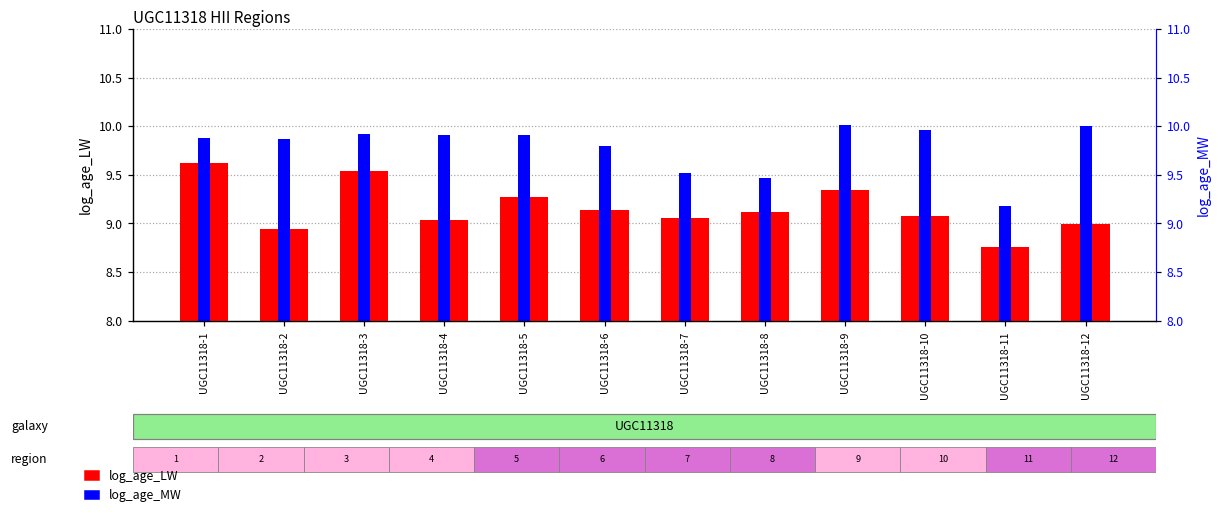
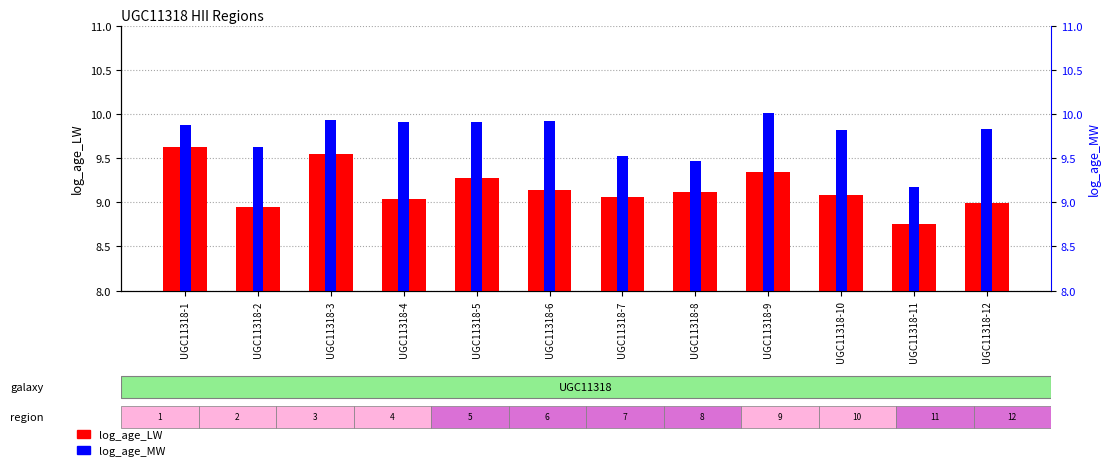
  {
    "log_age_MW": {
      "UGC11318-1": 9.9,
-     "UGC11318-2": 9.9,
+     "UGC11318-2": 9.6,
      "UGC11318-3": 9.9,
      "UGC11318-4": 9.9,
      "UGC11318-5": 9.9,
-     "UGC11318-6": 9.8,
+     "UGC11318-6": 9.9,
      "UGC11318-7": 9.5,
      "UGC11318-8": 9.5,
      "UGC11318-9": 10.0,
-     "UGC11318-10": 10.0,
+     "UGC11318-10": 9.8,
      "UGC11318-11": 9.2,
-     "UGC11318-12": 10.0
+     "UGC11318-12": 9.8
    }
  }
